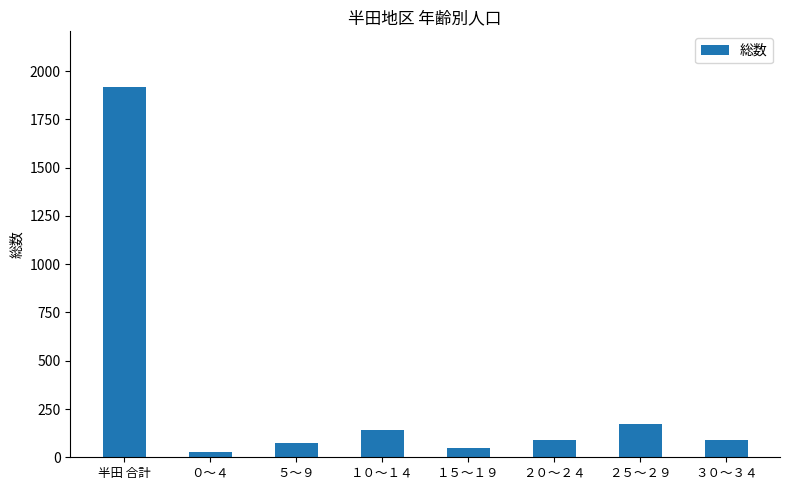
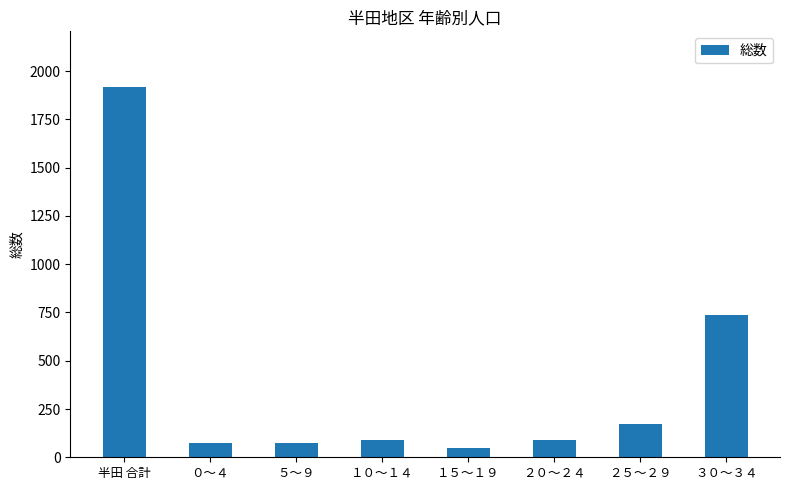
  {
    "半田 合計": 1920,
-   "０～４": 30,
+   "０～４": 70,
    "５～９": 80,
-   "１０～１４": 140,
+   "１０～１４": 90,
    "１５～１９": 50,
    "２０～２４": 90,
    "２５～２９": 170,
-   "３０～３４": 90
+   "３０～３４": 740
  }
